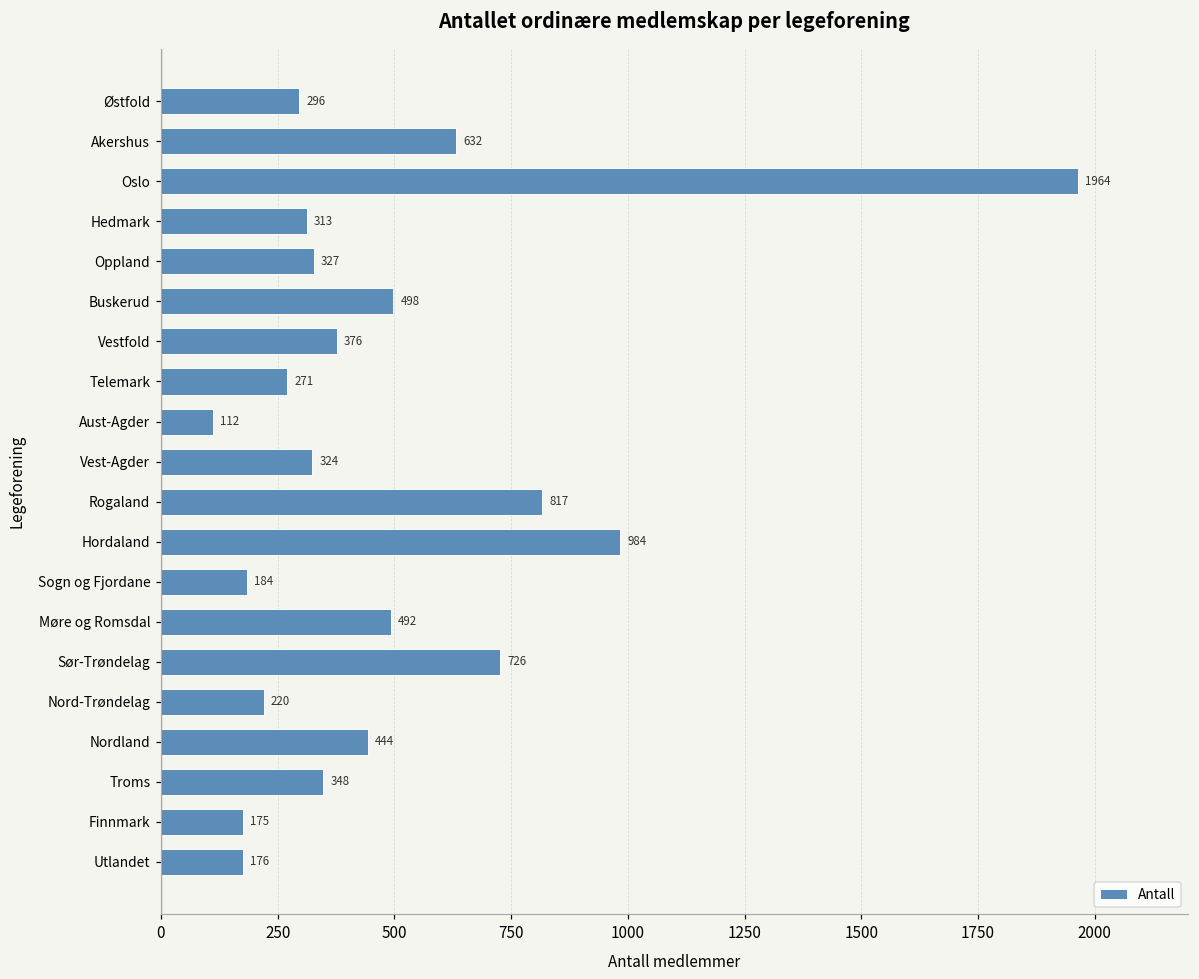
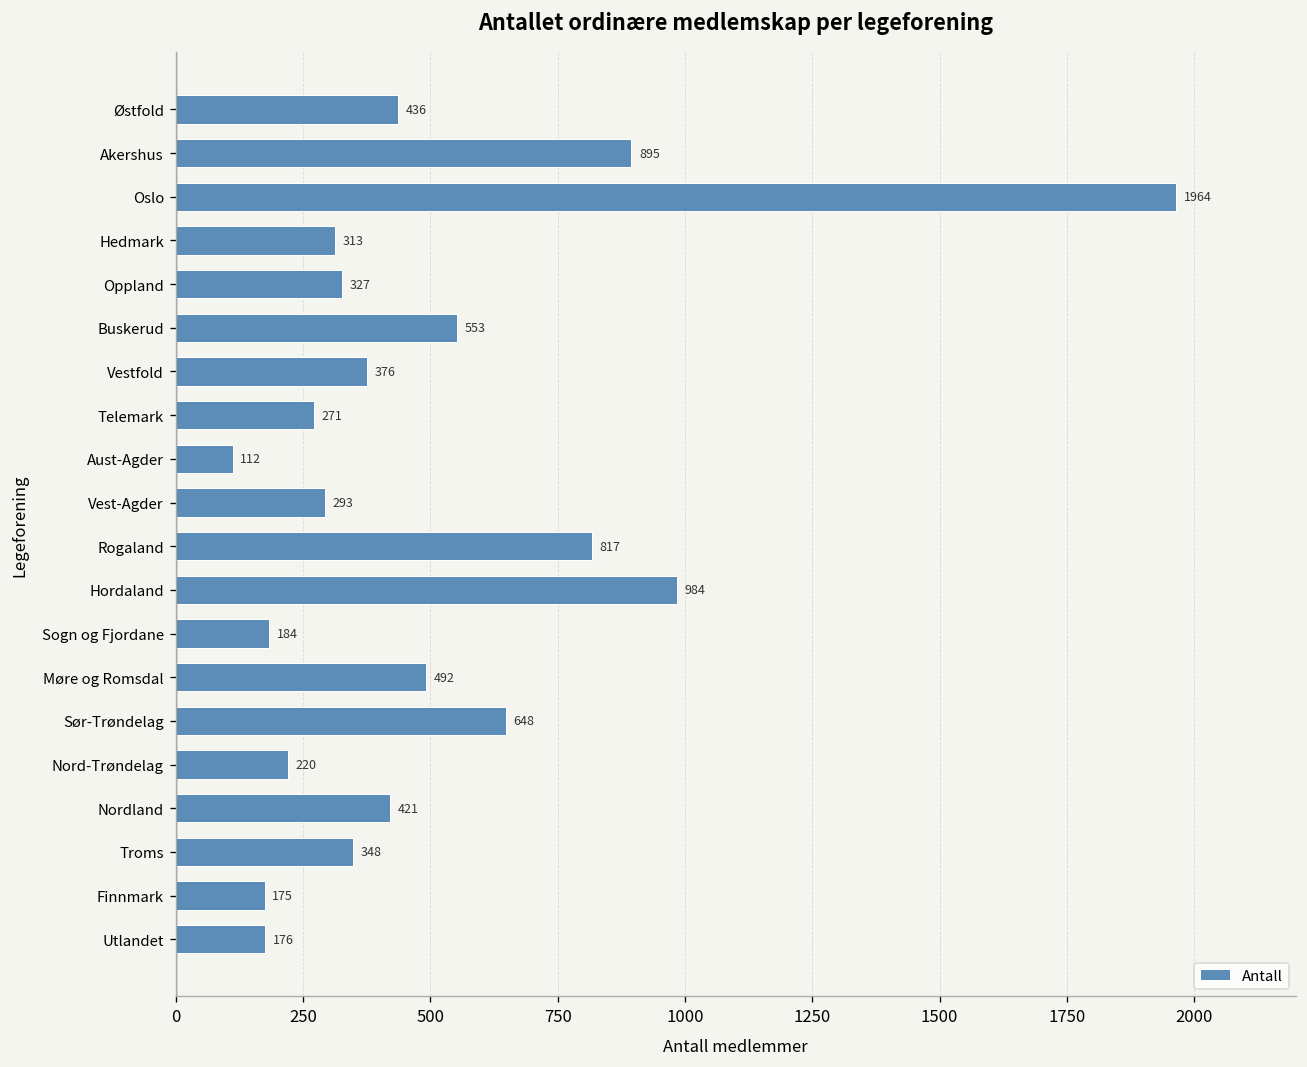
  {
-   "Østfold": 296,
-   "Akershus": 632,
+   "Østfold": 436,
+   "Akershus": 895,
    "Oslo": 1964,
    "Hedmark": 313,
    "Oppland": 327,
-   "Buskerud": 498,
+   "Buskerud": 553,
    "Vestfold": 376,
    "Telemark": 271,
    "Aust-Agder": 112,
-   "Vest-Agder": 324,
+   "Vest-Agder": 293,
    "Rogaland": 817,
    "Hordaland": 984,
    "Sogn og Fjordane": 184,
    "Møre og Romsdal": 492,
-   "Sør-Trøndelag": 726,
+   "Sør-Trøndelag": 648,
    "Nord-Trøndelag": 220,
-   "Nordland": 444,
+   "Nordland": 421,
    "Troms": 348,
    "Finnmark": 175,
    "Utlandet": 176
  }
